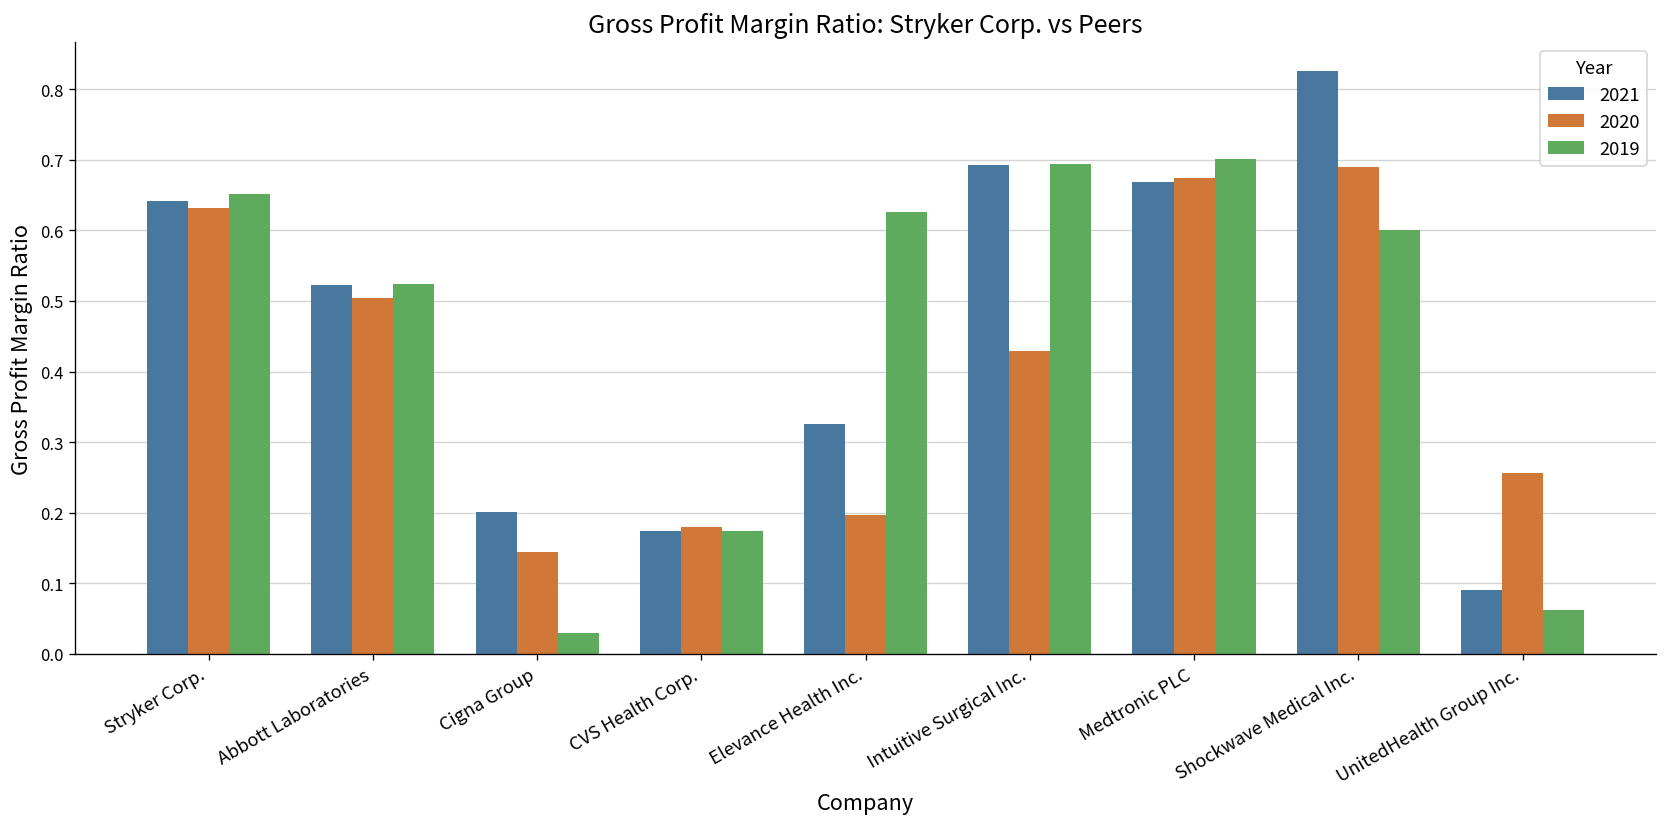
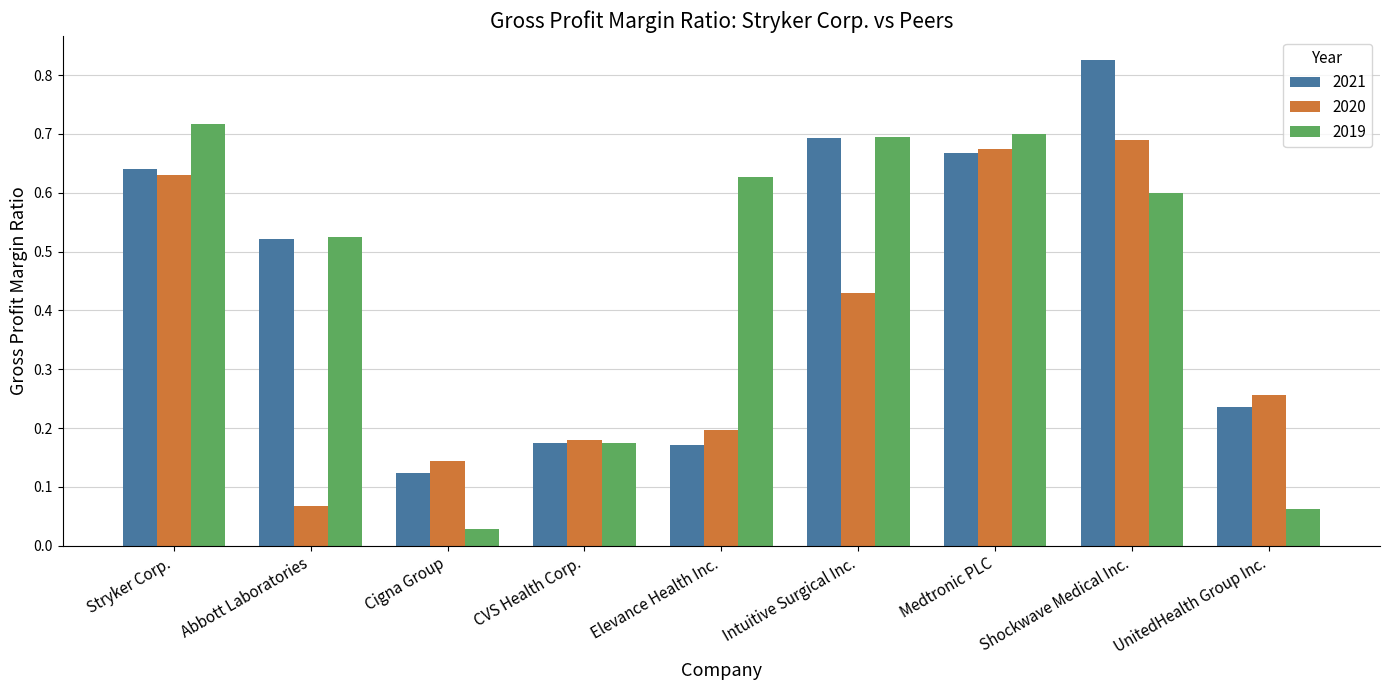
  {
    "2021": {
      "Stryker Corp.": 0.64,
      "Abbott Laboratories": 0.52,
-     "Cigna Group": 0.20,
+     "Cigna Group": 0.12,
      "CVS Health Corp.": 0.17,
-     "Elevance Health Inc.": 0.33,
+     "Elevance Health Inc.": 0.17,
      "Intuitive Surgical Inc.": 0.69,
      "Medtronic PLC": 0.67,
      "Shockwave Medical Inc.": 0.83,
-     "UnitedHealth Group Inc.": 0.09
+     "UnitedHealth Group Inc.": 0.24
    },
    "2020": {
      "Stryker Corp.": 0.63,
-     "Abbott Laboratories": 0.50,
+     "Abbott Laboratories": 0.07,
      "Cigna Group": 0.14,
      "CVS Health Corp.": 0.18,
      "Elevance Health Inc.": 0.20,
      "Intuitive Surgical Inc.": 0.43,
      "Medtronic PLC": 0.67,
      "Shockwave Medical Inc.": 0.69,
      "UnitedHealth Group Inc.": 0.26
    },
    "2019": {
-     "Stryker Corp.": 0.65,
+     "Stryker Corp.": 0.72,
      "Abbott Laboratories": 0.52,
      "Cigna Group": 0.03,
      "CVS Health Corp.": 0.17,
      "Elevance Health Inc.": 0.63,
      "Intuitive Surgical Inc.": 0.69,
      "Medtronic PLC": 0.70,
      "Shockwave Medical Inc.": 0.60,
      "UnitedHealth Group Inc.": 0.06
    }
  }
